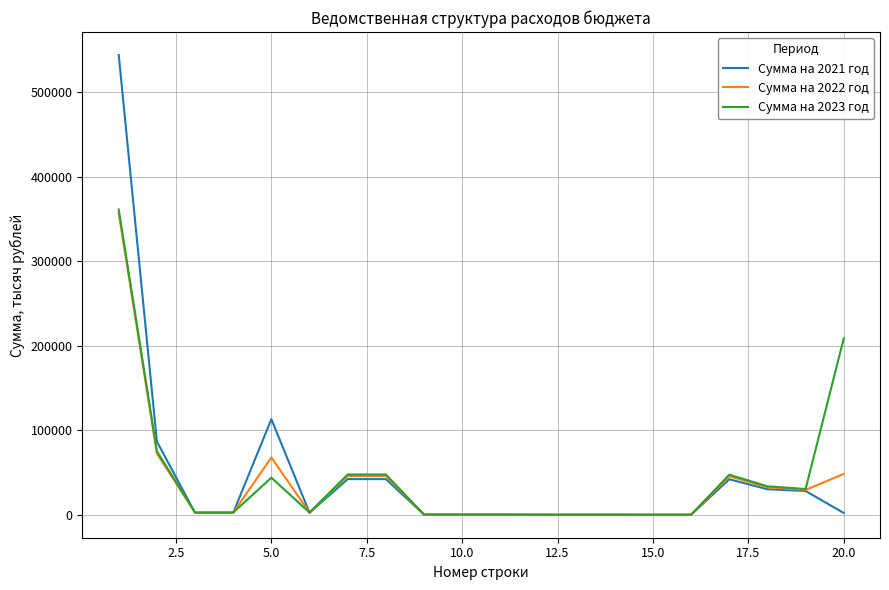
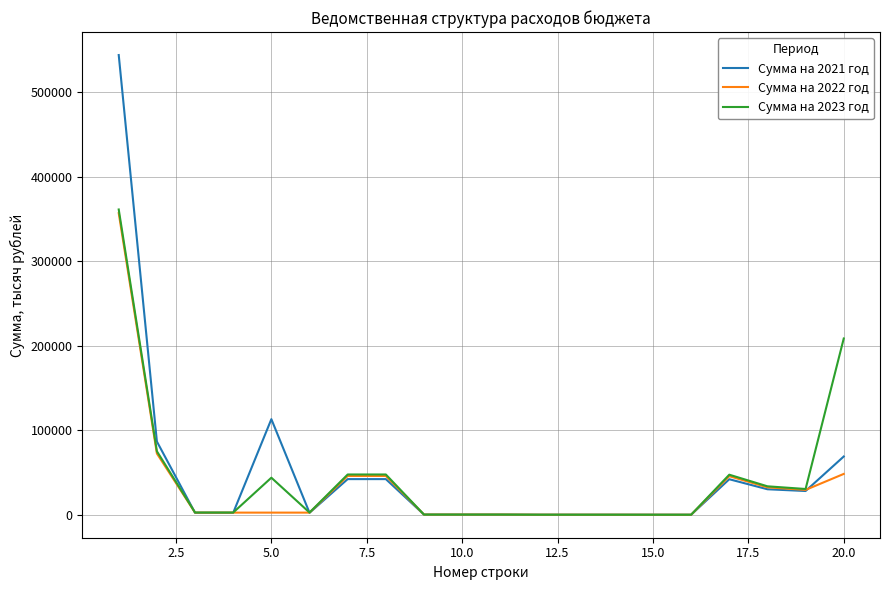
  {
    "Сумма на 2021 год": {
      "5.0": 110000,
-     "20.0": 0
+     "20.0": 70000
    },
    "Сумма на 2022 год": {
-     "5.0": 70000,
+     "5.0": 0,
      "20.0": 50000
    },
    "Сумма на 2023 год": {
      "5.0": 40000,
      "20.0": 210000
    }
  }
